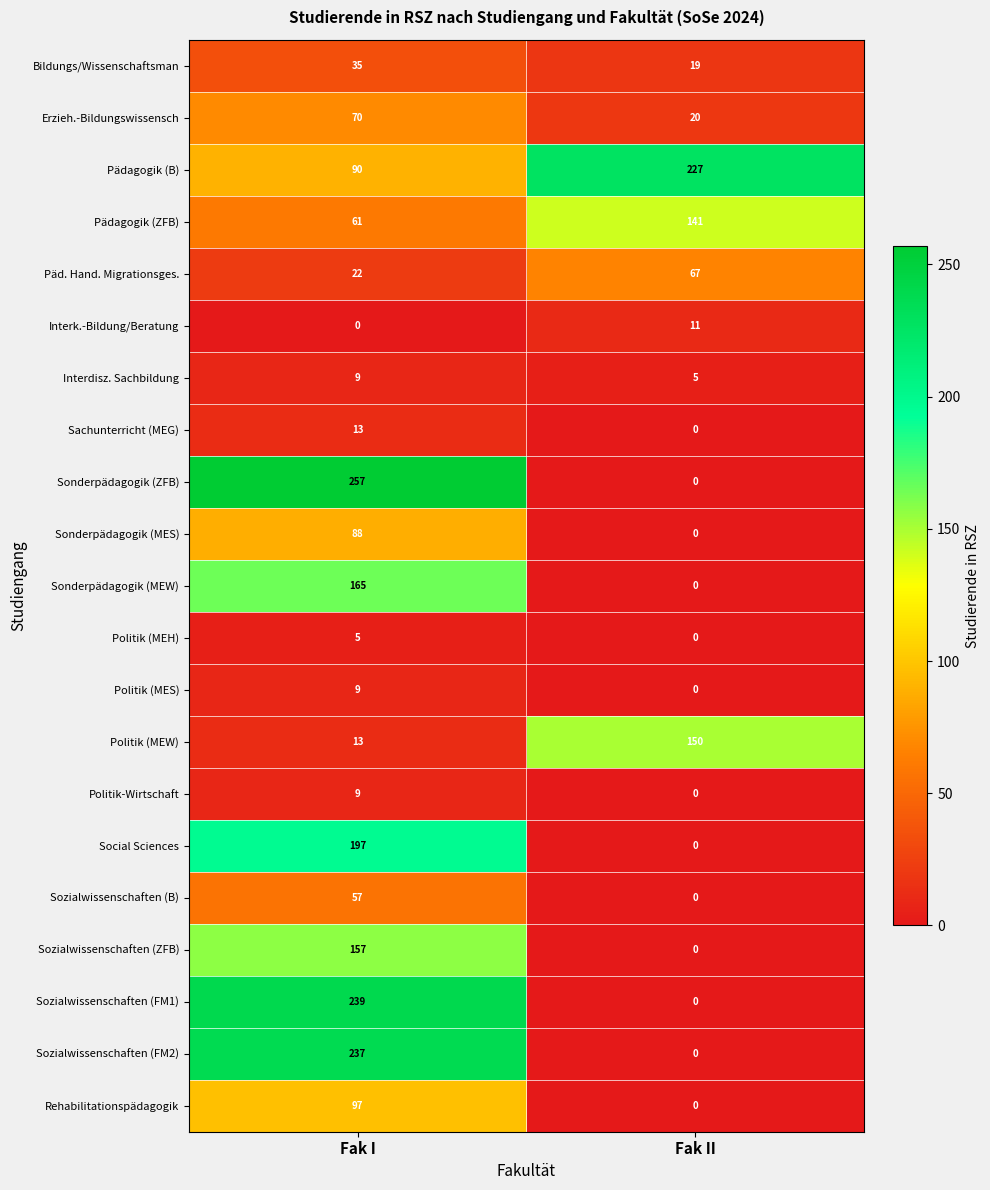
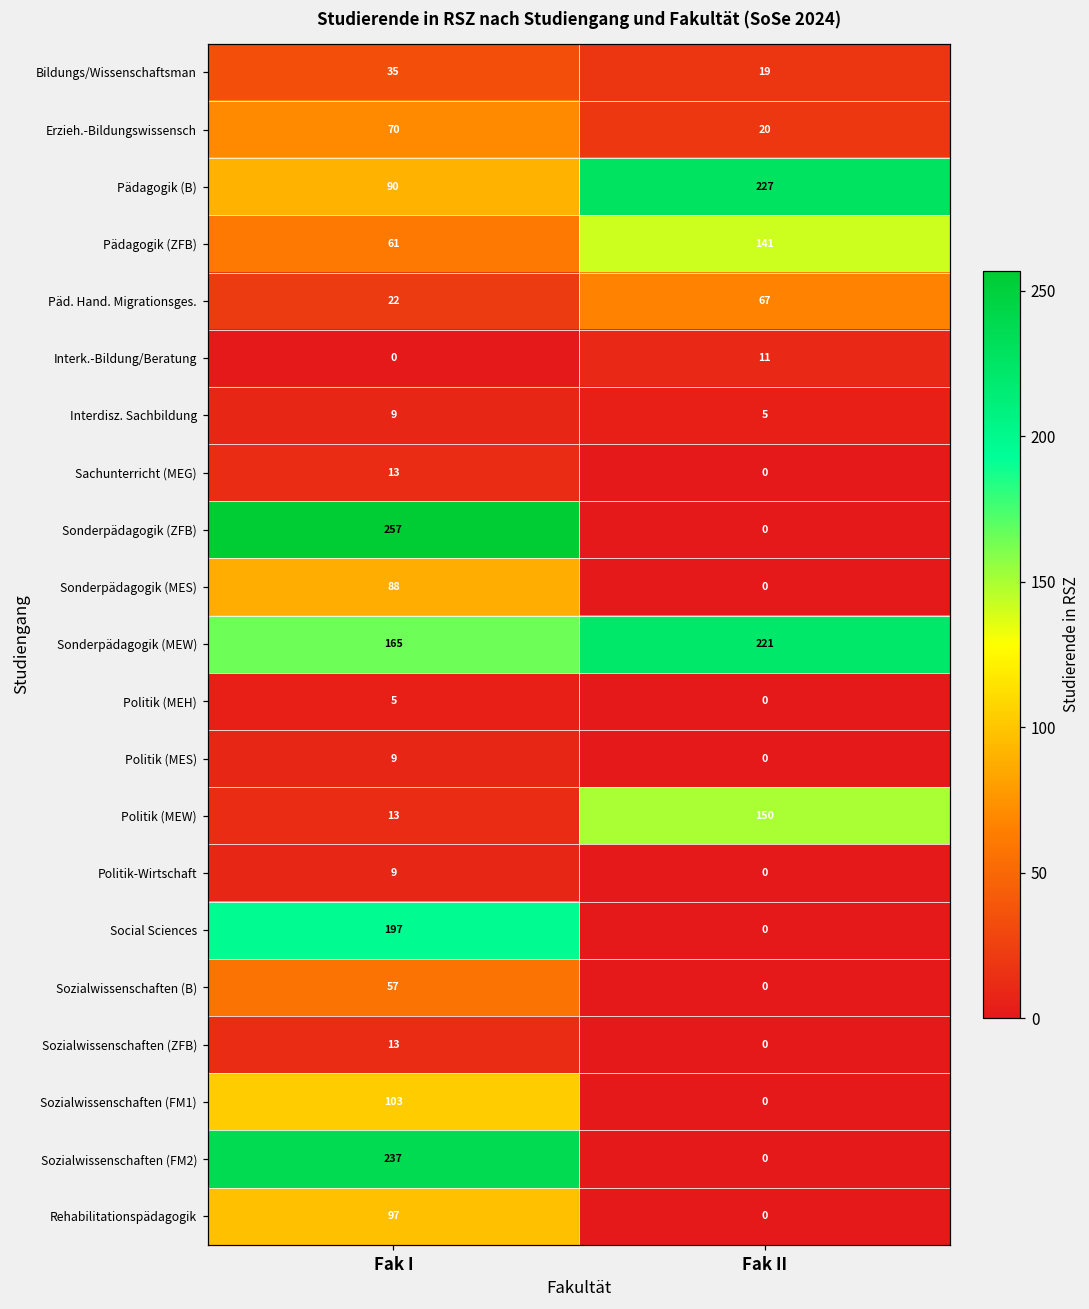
  {
    "Bildungs/Wissenschaftsman": {
      "Fak I": 35,
      "Fak II": 19
    },
    "Erzieh.-Bildungswissensch": {
      "Fak I": 70,
      "Fak II": 20
    },
    "Pädagogik (B)": {
      "Fak I": 90,
      "Fak II": 227
    },
    "Pädagogik (ZFB)": {
      "Fak I": 61,
      "Fak II": 141
    },
    "Päd. Hand. Migrationsges.": {
      "Fak I": 22,
      "Fak II": 67
    },
    "Interk.-Bildung/Beratung": {
      "Fak I": 0,
      "Fak II": 11
    },
    "Interdisz. Sachbildung": {
      "Fak I": 9,
      "Fak II": 5
    },
    "Sachunterricht (MEG)": {
      "Fak I": 13,
      "Fak II": 0
    },
    "Sonderpädagogik (ZFB)": {
      "Fak I": 257,
      "Fak II": 0
    },
    "Sonderpädagogik (MES)": {
      "Fak I": 88,
      "Fak II": 0
    },
    "Sonderpädagogik (MEW)": {
      "Fak I": 165,
-     "Fak II": 0
+     "Fak II": 221
    },
    "Politik (MEH)": {
      "Fak I": 5,
      "Fak II": 0
    },
    "Politik (MES)": {
      "Fak I": 9,
      "Fak II": 0
    },
    "Politik (MEW)": {
      "Fak I": 13,
      "Fak II": 150
    },
    "Politik-Wirtschaft": {
      "Fak I": 9,
      "Fak II": 0
    },
    "Social Sciences": {
      "Fak I": 197,
      "Fak II": 0
    },
    "Sozialwissenschaften (B)": {
      "Fak I": 57,
      "Fak II": 0
    },
    "Sozialwissenschaften (ZFB)": {
-     "Fak I": 157,
+     "Fak I": 13,
      "Fak II": 0
    },
    "Sozialwissenschaften (FM1)": {
-     "Fak I": 239,
+     "Fak I": 103,
      "Fak II": 0
    },
    "Sozialwissenschaften (FM2)": {
      "Fak I": 237,
      "Fak II": 0
    },
    "Rehabilitationspädagogik": {
      "Fak I": 97,
      "Fak II": 0
    }
  }
